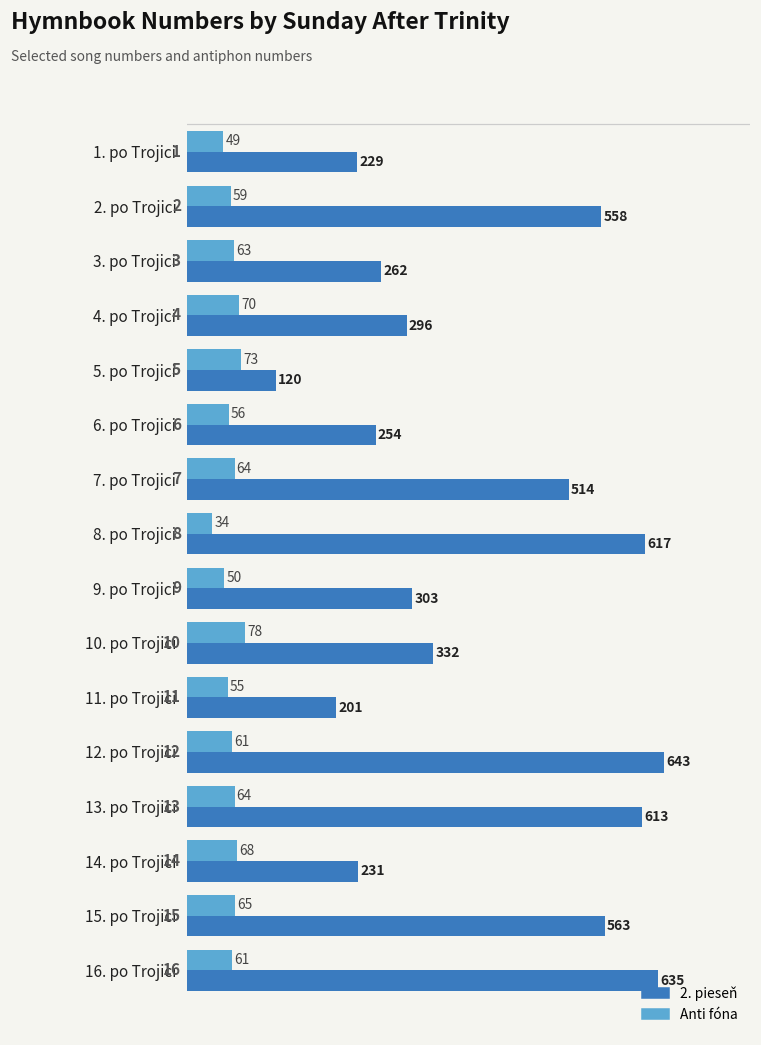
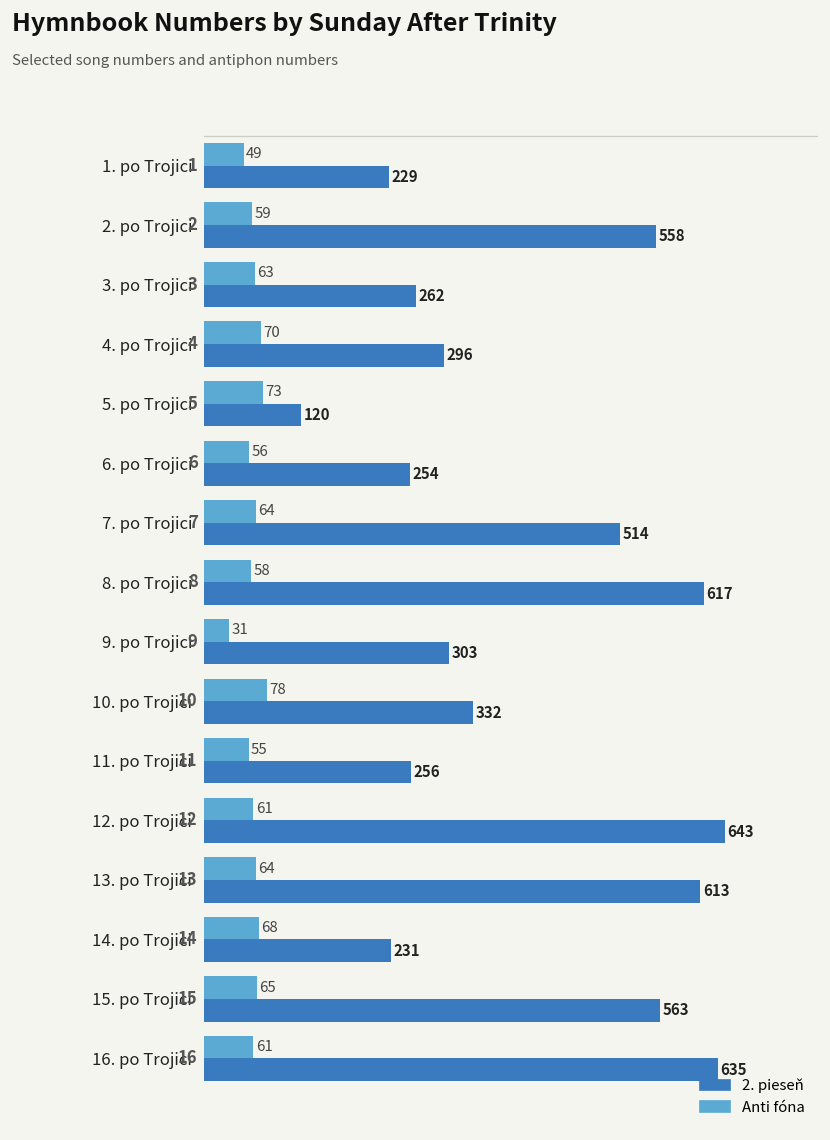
  {
    "2. pieseň": {
      "1. po Trojici": 229,
      "2. po Trojici": 558,
      "3. po Trojici": 262,
      "4. po Trojici": 296,
      "5. po Trojici": 120,
      "6. po Trojici": 254,
      "7. po Trojici": 514,
      "8. po Trojici": 617,
      "9. po Trojici": 303,
      "10. po Trojici": 332,
-     "11. po Trojici": 201,
+     "11. po Trojici": 256,
      "12. po Trojici": 643,
      "13. po Trojici": 613,
      "14. po Trojici": 231,
      "15. po Trojici": 563,
      "16. po Trojici": 635
    },
    "Anti fóna": {
      "1. po Trojici": 49,
      "2. po Trojici": 59,
      "3. po Trojici": 63,
      "4. po Trojici": 70,
      "5. po Trojici": 73,
      "6. po Trojici": 56,
      "7. po Trojici": 64,
-     "8. po Trojici": 34,
-     "9. po Trojici": 50,
+     "8. po Trojici": 58,
+     "9. po Trojici": 31,
      "10. po Trojici": 78,
      "11. po Trojici": 55,
      "12. po Trojici": 61,
      "13. po Trojici": 64,
      "14. po Trojici": 68,
      "15. po Trojici": 65,
      "16. po Trojici": 61
    }
  }
